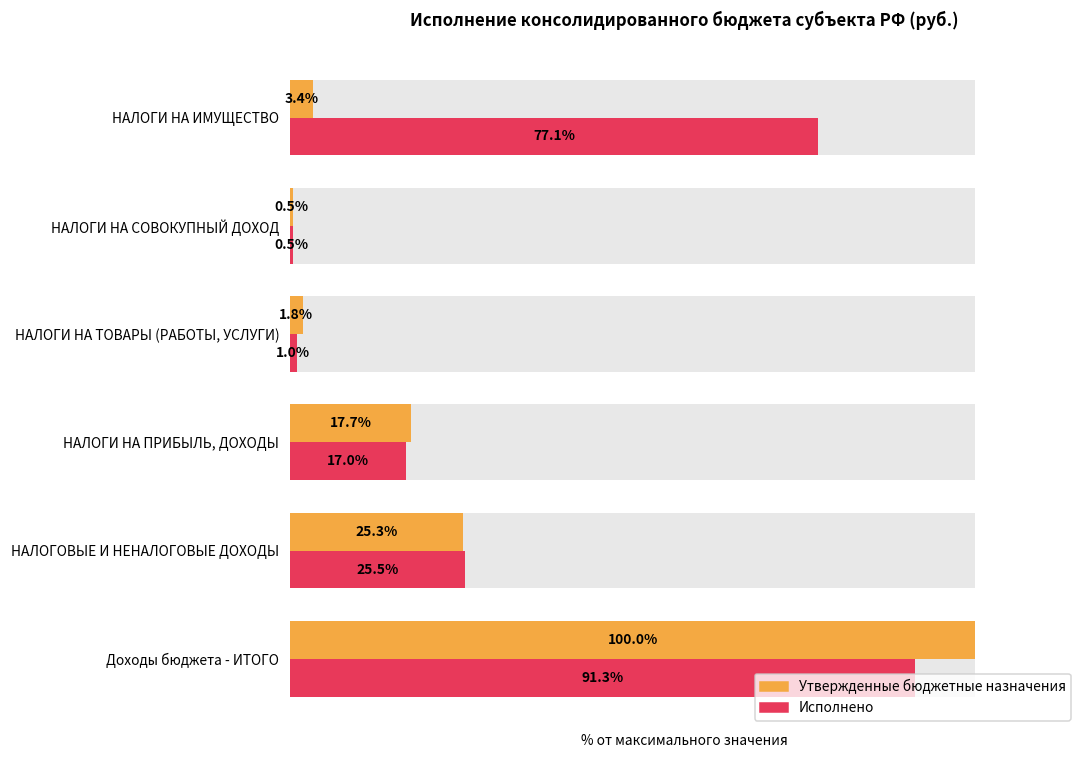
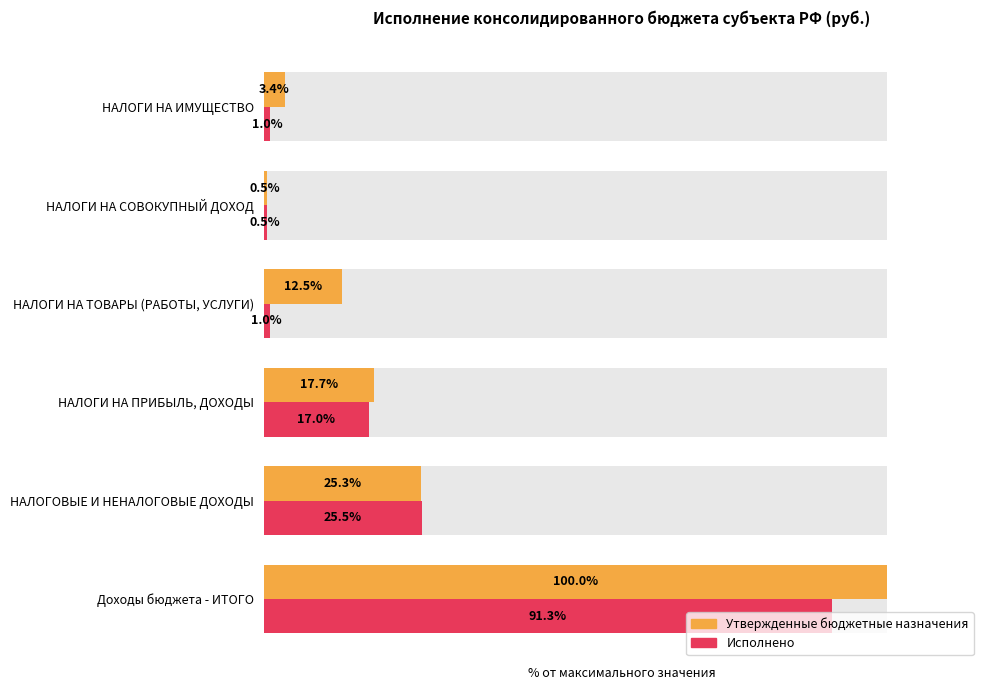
  {
    "Утвержденные бюджетные назначения": {
-     "НАЛОГИ НА ТОВАРЫ (РАБОТЫ, УСЛУГИ)": "1.8%",
+     "НАЛОГИ НА ТОВАРЫ (РАБОТЫ, УСЛУГИ)": "12.5%",
      "Доходы бюджета - ИТОГО": "100.0%"
    },
    "Исполнено": {
-     "НАЛОГИ НА ИМУЩЕСТВО": "77.1%"
+     "НАЛОГИ НА ИМУЩЕСТВО": "1.0%"
    }
  }
